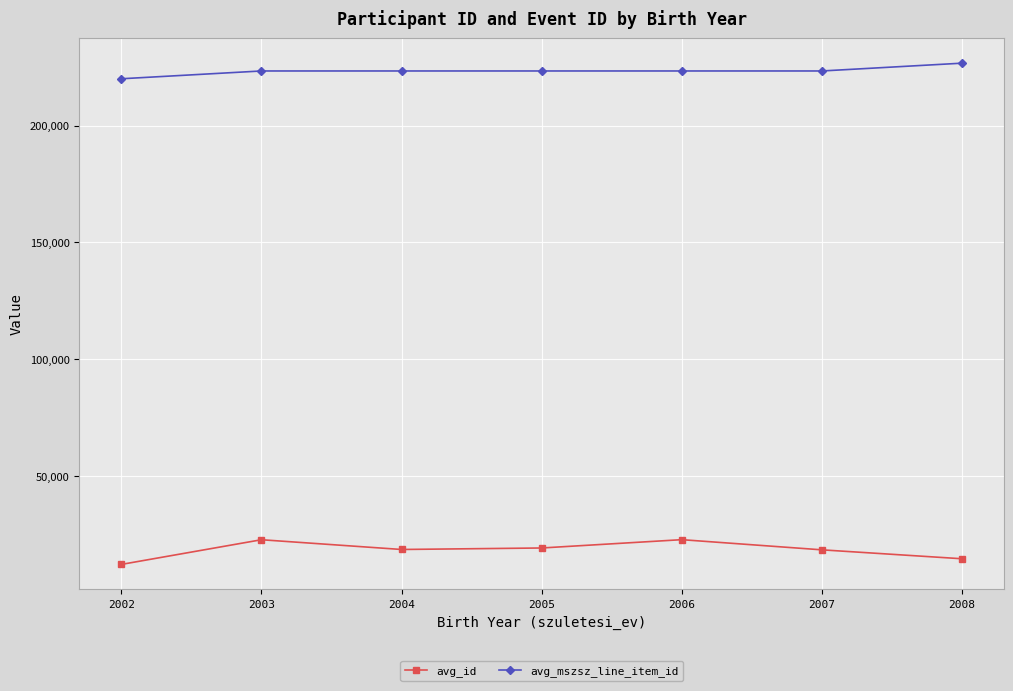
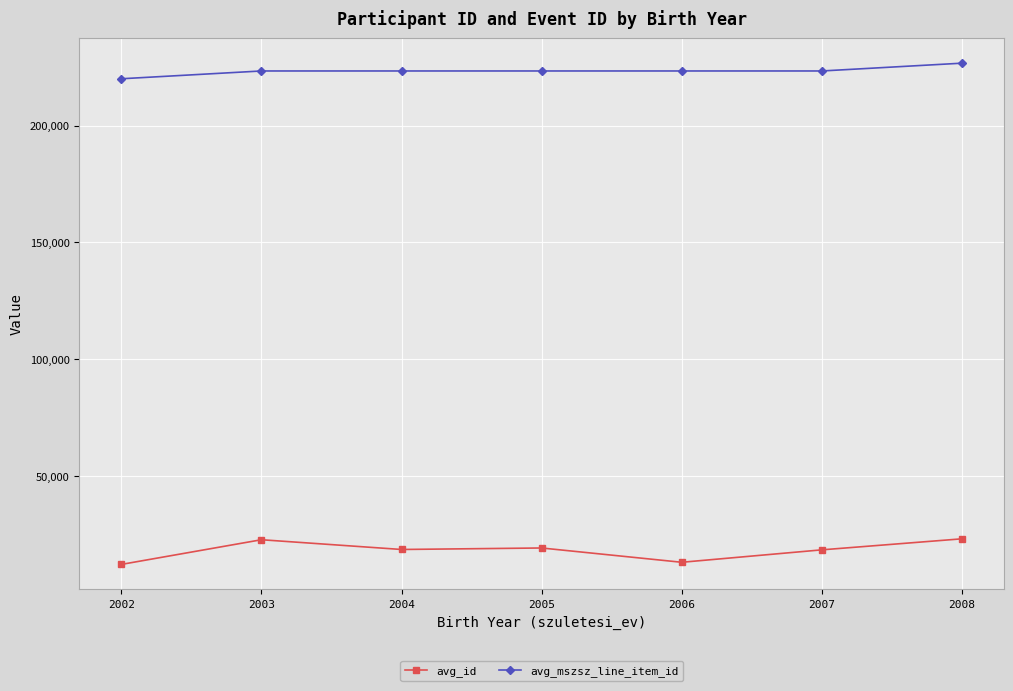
  {
    "avg_id": {
      "2002": "12,000",
      "2003": "23,000",
      "2004": "19,000",
      "2005": "19,000",
-     "2006": "23,000",
+     "2006": "13,000",
      "2007": "19,000",
-     "2008": "15,000"
+     "2008": "23,000"
    },
    "avg_mszsz_line_item_id": {
      "2002": "220,000",
      "2003": "223,000",
      "2004": "223,000",
      "2005": "223,000",
      "2006": "223,000",
      "2007": "223,000",
      "2008": "227,000"
    }
  }
